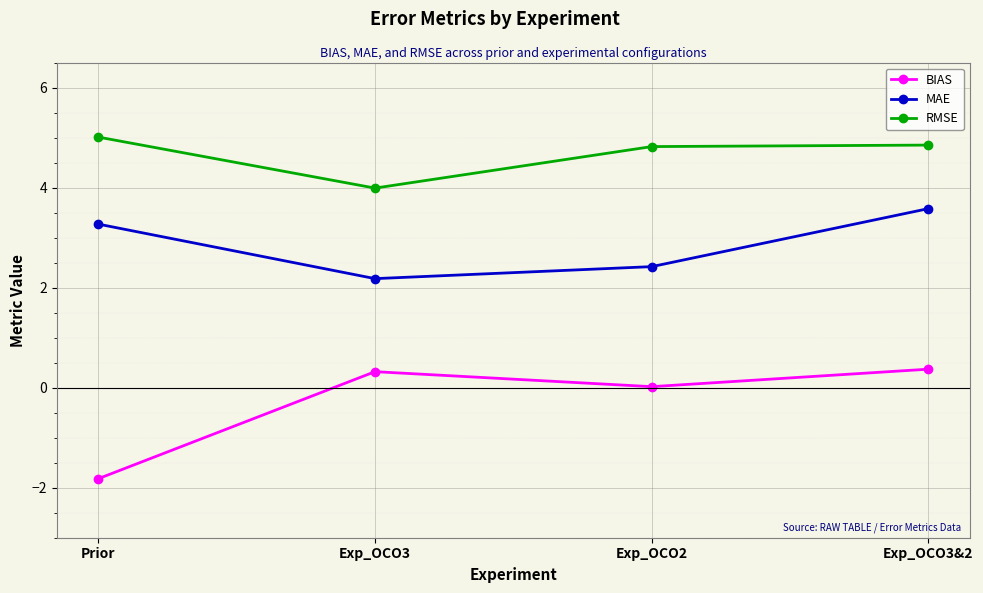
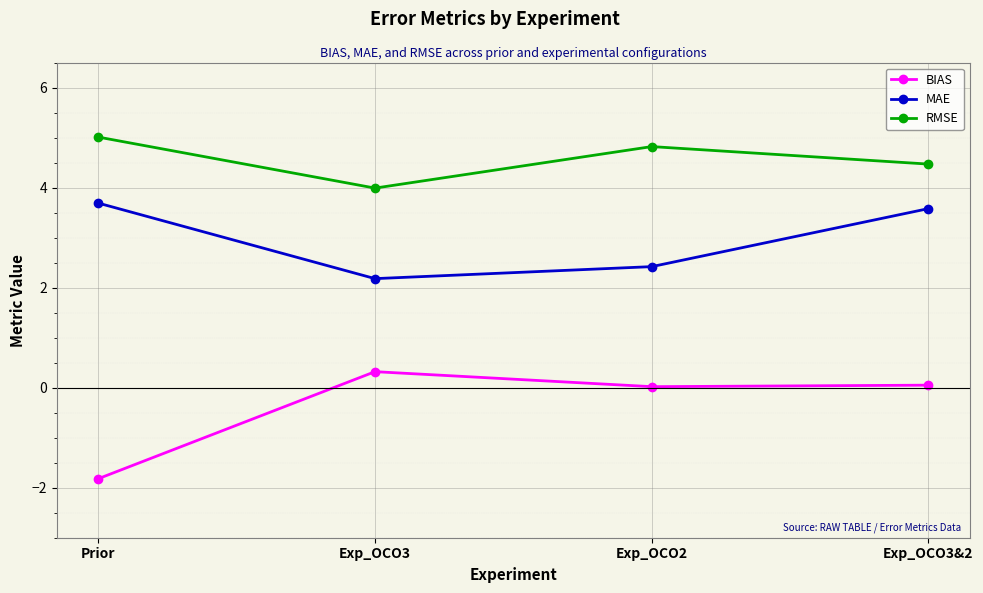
  {
    "BIAS": {
      "Prior": -1.8,
      "Exp_OCO3": 0.3,
      "Exp_OCO2": 0.0,
-     "Exp_OCO3&2": 0.4
+     "Exp_OCO3&2": 0.1
    },
    "MAE": {
-     "Prior": 3.3,
+     "Prior": 3.7,
      "Exp_OCO3": 2.2,
      "Exp_OCO2": 2.4,
      "Exp_OCO3&2": 3.6
    },
    "RMSE": {
      "Prior": 5.0,
      "Exp_OCO3": 4.0,
      "Exp_OCO2": 4.8,
-     "Exp_OCO3&2": 4.9
+     "Exp_OCO3&2": 4.5
    }
  }
